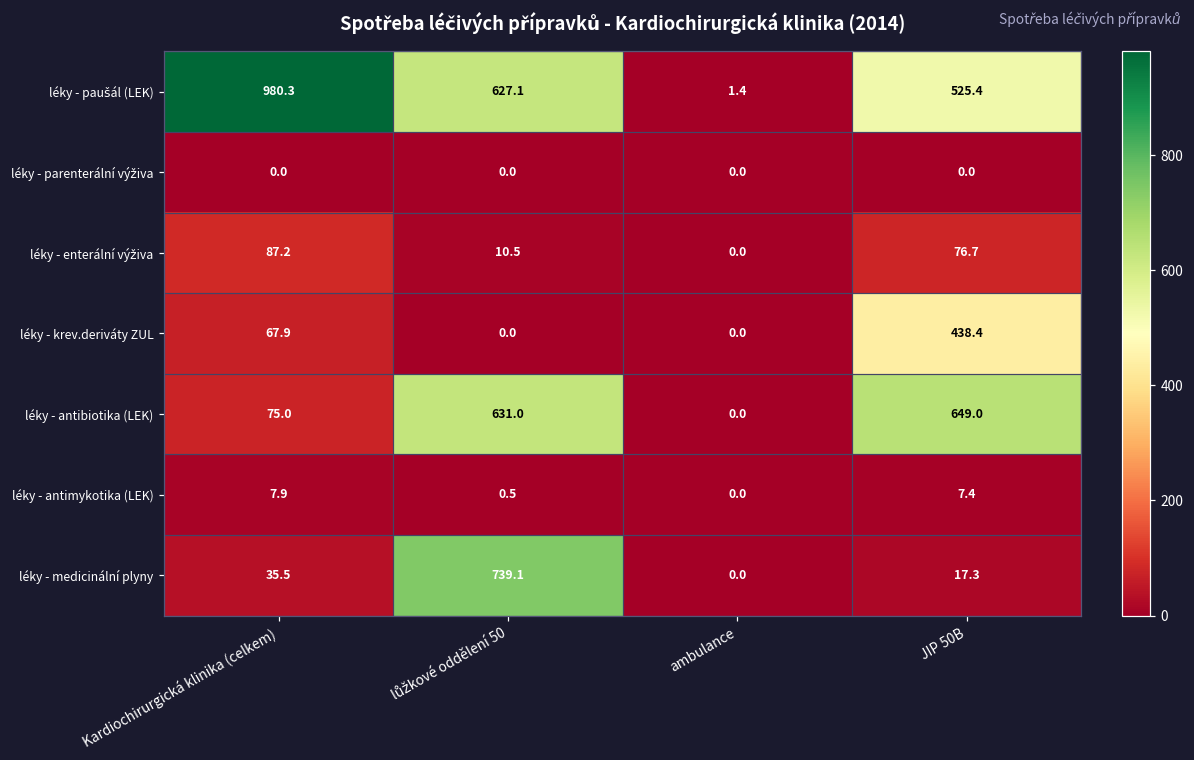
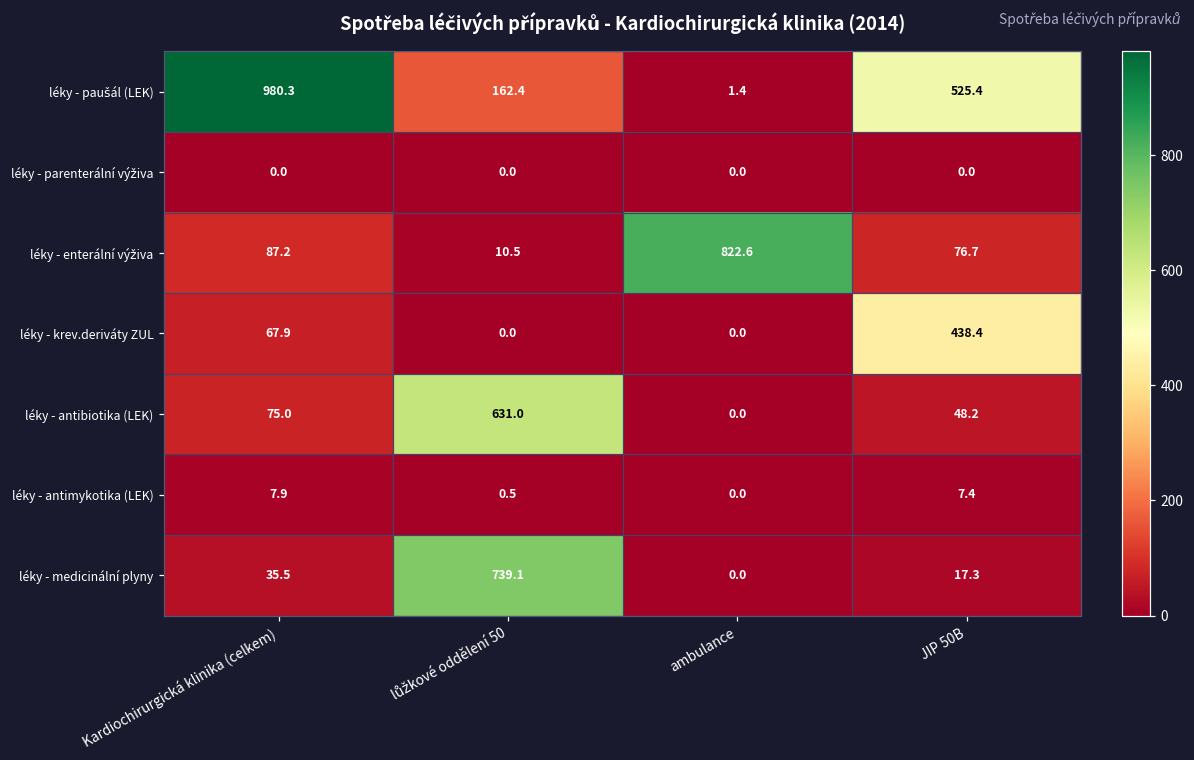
  {
    "léky - paušál (LEK)": {
      "Kardiochirurgická klinika (celkem)": 980.3,
-     "lůžkové oddělení 50": 627.1,
+     "lůžkové oddělení 50": 162.4,
      "ambulance": 1.4,
      "JIP 50B": 525.4
    },
    "léky - parenterální výživa": {
      "Kardiochirurgická klinika (celkem)": 0.0,
      "lůžkové oddělení 50": 0.0,
      "ambulance": 0.0,
      "JIP 50B": 0.0
    },
    "léky - enterální výživa": {
      "Kardiochirurgická klinika (celkem)": 87.2,
      "lůžkové oddělení 50": 10.5,
-     "ambulance": 0.0,
+     "ambulance": 822.6,
      "JIP 50B": 76.7
    },
    "léky - krev.deriváty ZUL": {
      "Kardiochirurgická klinika (celkem)": 67.9,
      "lůžkové oddělení 50": 0.0,
      "ambulance": 0.0,
      "JIP 50B": 438.4
    },
    "léky - antibiotika (LEK)": {
      "Kardiochirurgická klinika (celkem)": 75.0,
      "lůžkové oddělení 50": 631.0,
      "ambulance": 0.0,
-     "JIP 50B": 649.0
+     "JIP 50B": 48.2
    },
    "léky - antimykotika (LEK)": {
      "Kardiochirurgická klinika (celkem)": 7.9,
      "lůžkové oddělení 50": 0.5,
      "ambulance": 0.0,
      "JIP 50B": 7.4
    },
    "léky - medicinální plyny": {
      "Kardiochirurgická klinika (celkem)": 35.5,
      "lůžkové oddělení 50": 739.1,
      "ambulance": 0.0,
      "JIP 50B": 17.3
    }
  }
